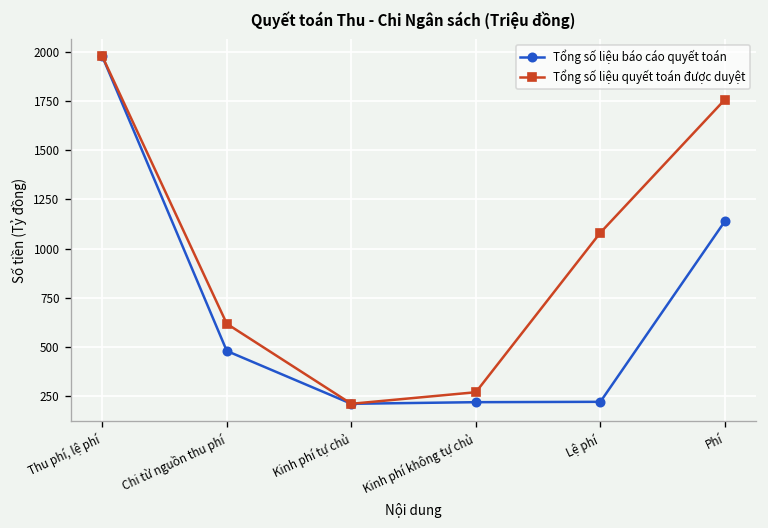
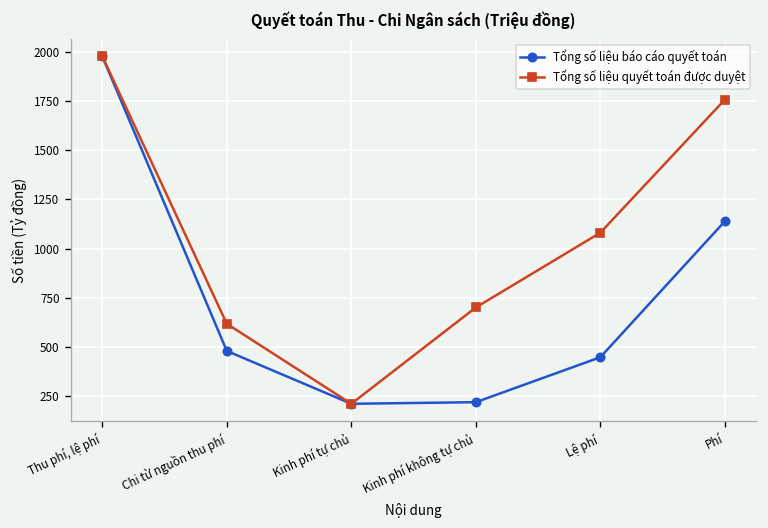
  {
    "Tổng số liệu báo cáo quyết toán": {
      "Chi từ nguồn thu phí": 480,
      "Kinh phí không tự chủ": 220,
-     "Lệ phí": 220,
+     "Lệ phí": 450,
      "Phí": 1140
    },
    "Tổng số liệu quyết toán được duyệt": {
      "Chi từ nguồn thu phí": 620,
-     "Kinh phí không tự chủ": 270,
+     "Kinh phí không tự chủ": 700,
      "Lệ phí": 1080,
      "Phí": 1760
    }
  }
